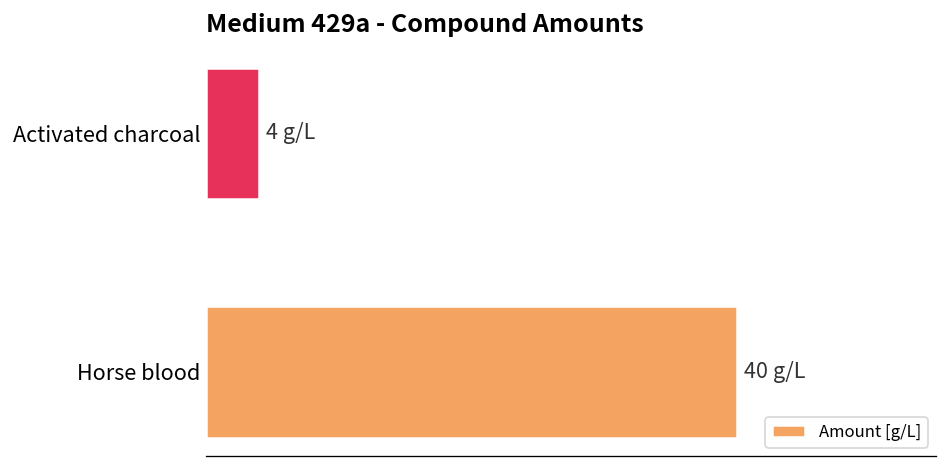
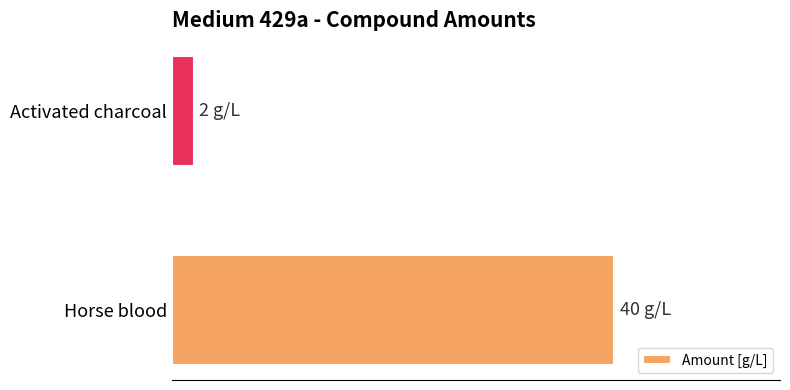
  {
-   "Activated charcoal": 4,
+   "Activated charcoal": 2,
    "Horse blood": 40
  }
